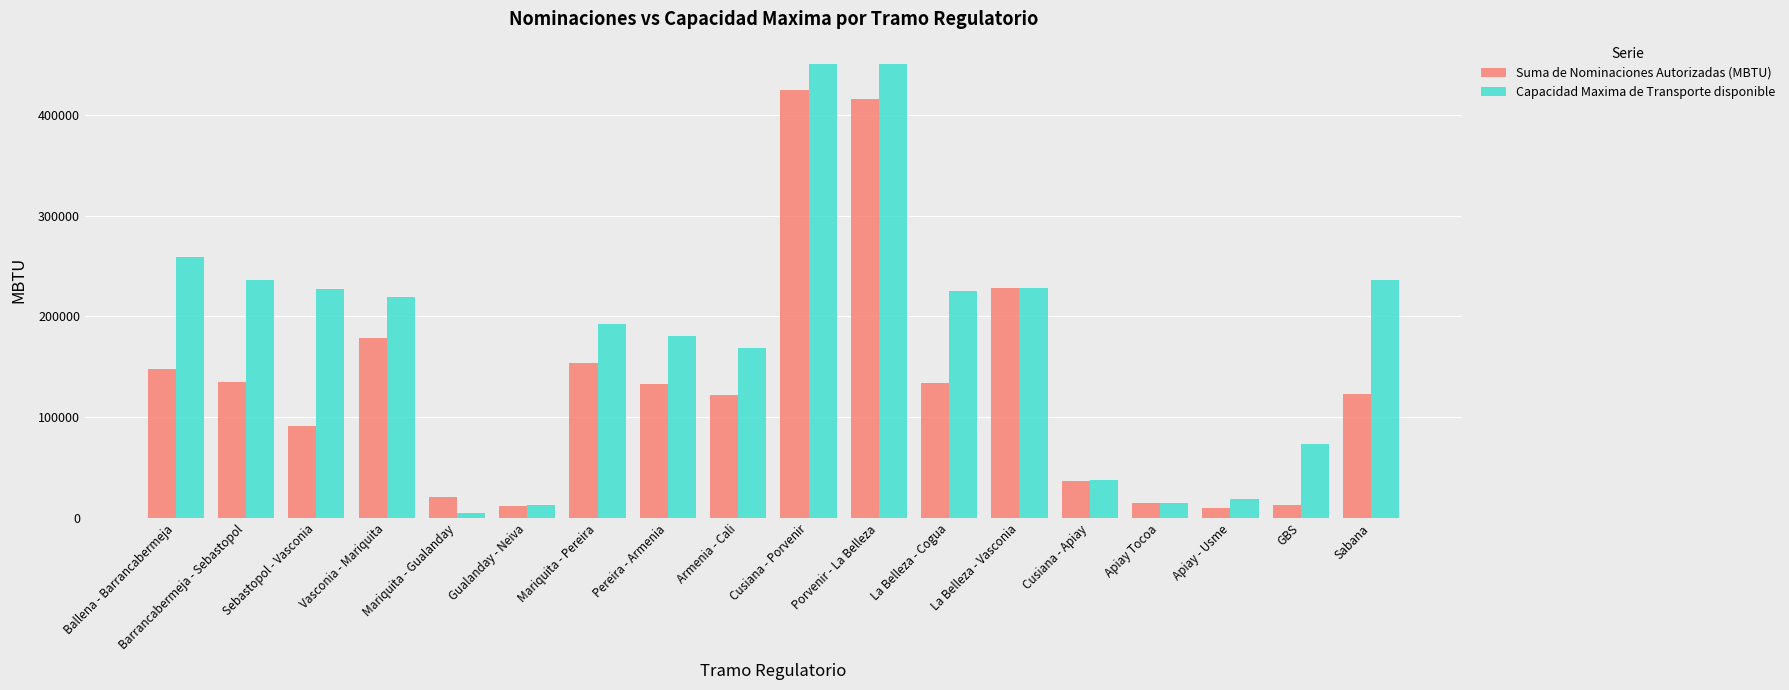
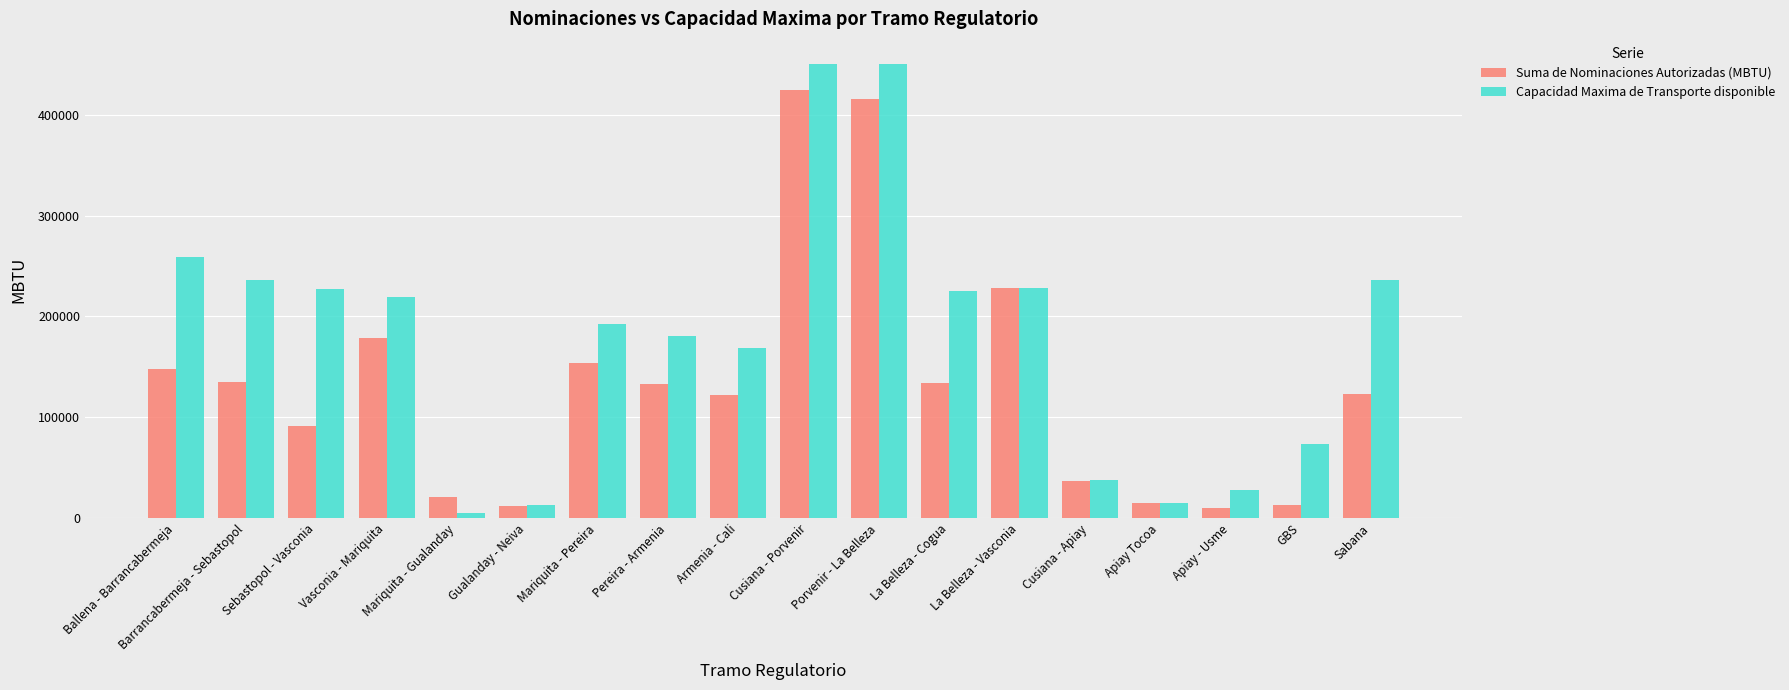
  {
    "Suma de Nominaciones Autorizadas (MBTU)": {
      "Ballena - Barrancabermeja": 148000,
      "Barrancabermeja - Sebastopol": 135000,
      "Sebastopol - Vasconia": 91000,
      "Vasconia - Mariquita": 179000,
      "Mariquita - Gualanday": 21000,
      "Gualanday - Neiva": 12000,
      "Mariquita - Pereira": 154000,
      "Pereira - Armenia": 133000,
      "Armenia - Cali": 122000,
      "Cusiana - Porvenir": 424000,
      "Porvenir - La Belleza": 416000,
      "La Belleza - Cogua": 134000,
      "La Belleza - Vasconia": 228000,
      "Cusiana - Apiay": 37000,
      "Apiay Tocoa": 15000,
      "Apiay - Usme": 10000,
      "GBS": 13000,
      "Sabana": 123000
    },
    "Capacidad Maxima de Transporte disponible": {
      "Ballena - Barrancabermeja": 259000,
      "Barrancabermeja - Sebastopol": 237000,
      "Sebastopol - Vasconia": 227000,
      "Vasconia - Mariquita": 219000,
      "Mariquita - Gualanday": 5000,
      "Gualanday - Neiva": 13000,
      "Mariquita - Pereira": 192000,
      "Pereira - Armenia": 181000,
      "Armenia - Cali": 169000,
      "Cusiana - Porvenir": 450000,
      "Porvenir - La Belleza": 450000,
      "La Belleza - Cogua": 226000,
      "La Belleza - Vasconia": 228000,
      "Cusiana - Apiay": 38000,
      "Apiay Tocoa": 15000,
-     "Apiay - Usme": 19000,
+     "Apiay - Usme": 28000,
      "GBS": 73000,
      "Sabana": 236000
    }
  }
